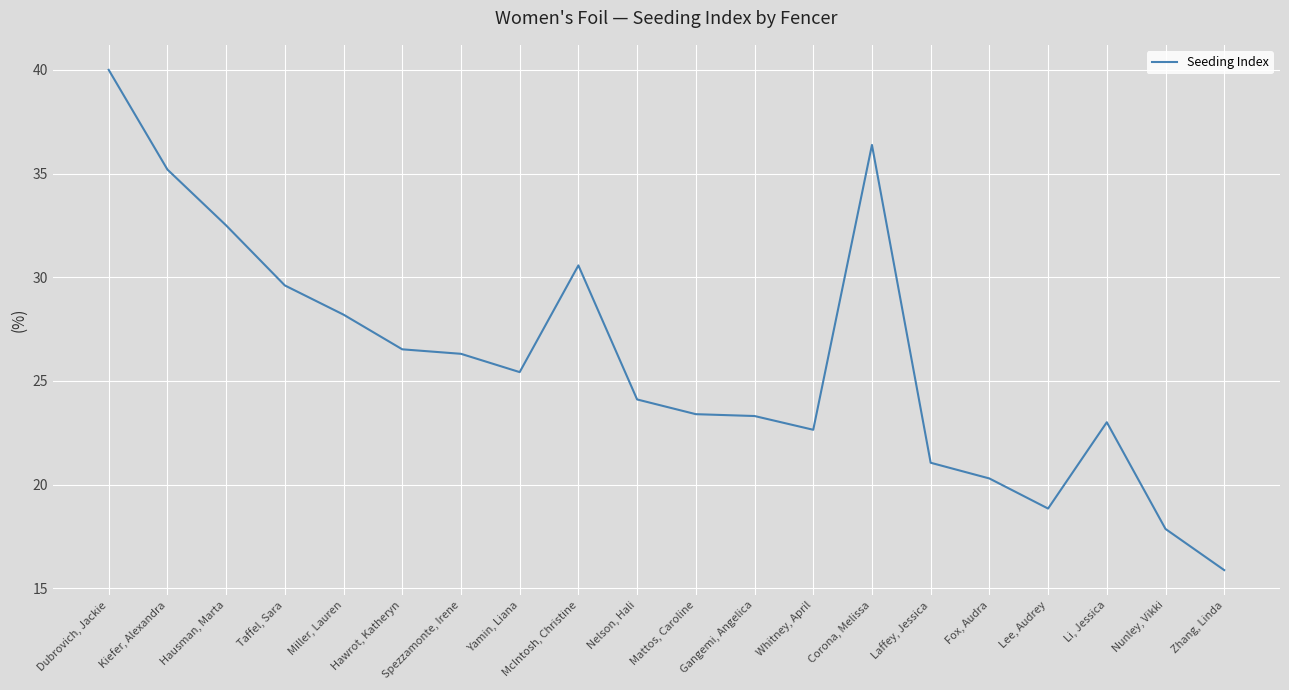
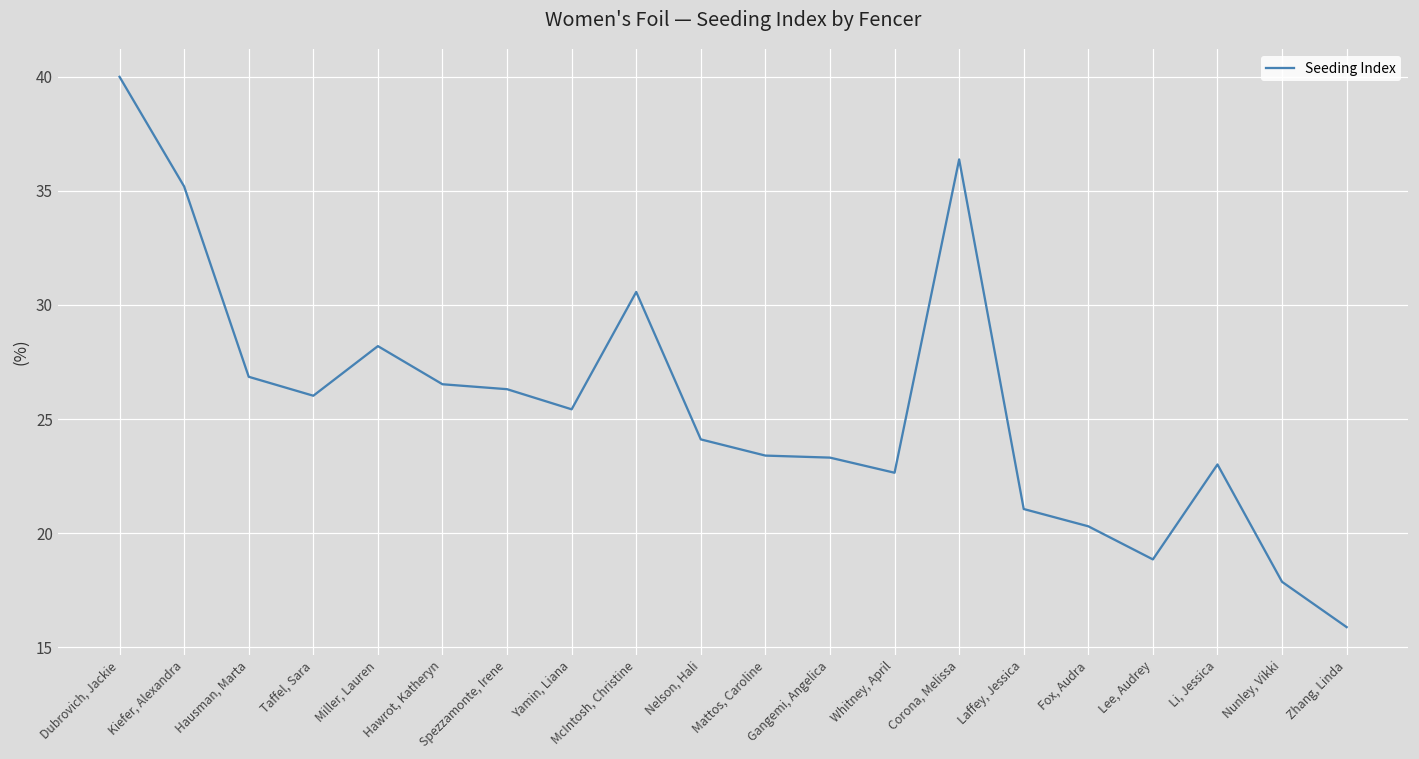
  {
    "Dubrovich, Jackie": 40.0,
    "Kiefer, Alexandra": 35.2,
-   "Hausman, Marta": 32.5,
-   "Taffel, Sara": 29.6,
+   "Hausman, Marta": 26.9,
+   "Taffel, Sara": 26.0,
    "Miller, Lauren": 28.2,
    "Hawrot, Katheryn": 26.5,
    "Spezzamonte, Irene": 26.3,
    "Yamin, Liana": 25.4,
    "McIntosh, Christine": 30.6,
    "Nelson, Hali": 24.1,
    "Mattos, Caroline": 23.4,
    "Gangemi, Angelica": 23.3,
    "Whitney, April": 22.6,
    "Corona, Melissa": 36.4,
    "Laffey, Jessica": 21.1,
    "Fox, Audra": 20.3,
    "Lee, Audrey": 18.8,
    "Li, Jessica": 23.0,
    "Nunley, Vikki": 17.9,
    "Zhang, Linda": 15.9
  }
